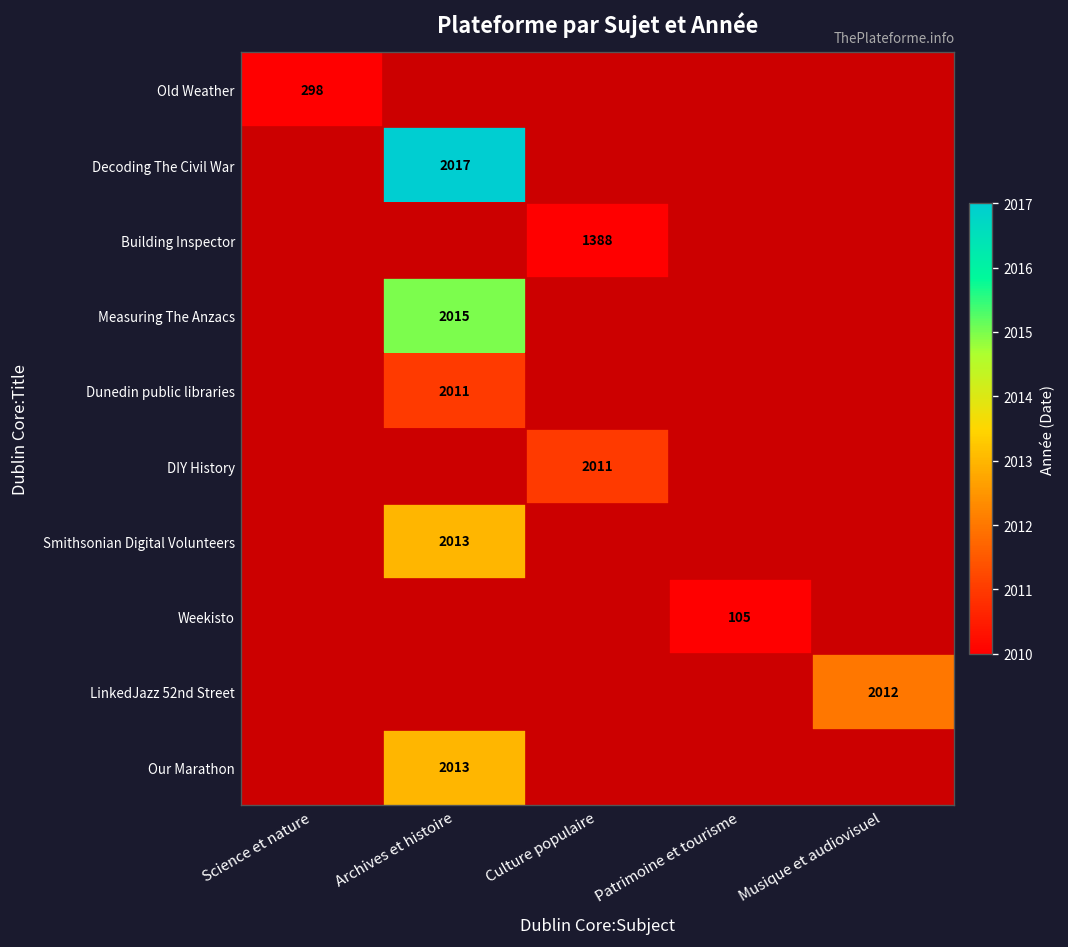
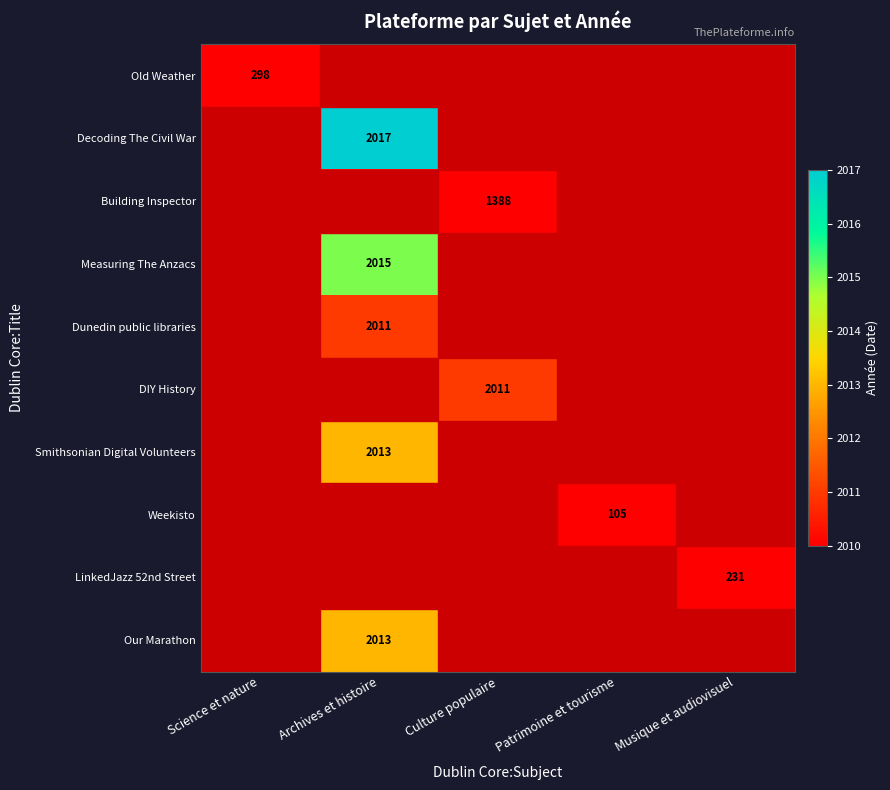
  {
    "Old Weather": {
      "Science et nature": 298
    },
    "Decoding The Civil War": {
      "Archives et histoire": 2017
    },
    "Building Inspector": {
      "Culture populaire": 1388
    },
    "Measuring The Anzacs": {
      "Archives et histoire": 2015
    },
    "Dunedin public libraries": {
      "Archives et histoire": 2011
    },
    "DIY History": {
      "Culture populaire": 2011
    },
    "Smithsonian Digital Volunteers": {
      "Archives et histoire": 2013
    },
    "Weekisto": {
      "Patrimoine et tourisme": 105
    },
    "LinkedJazz 52nd Street": {
-     "Musique et audiovisuel": 2012
+     "Musique et audiovisuel": 231
    },
    "Our Marathon": {
      "Archives et histoire": 2013
    }
  }
